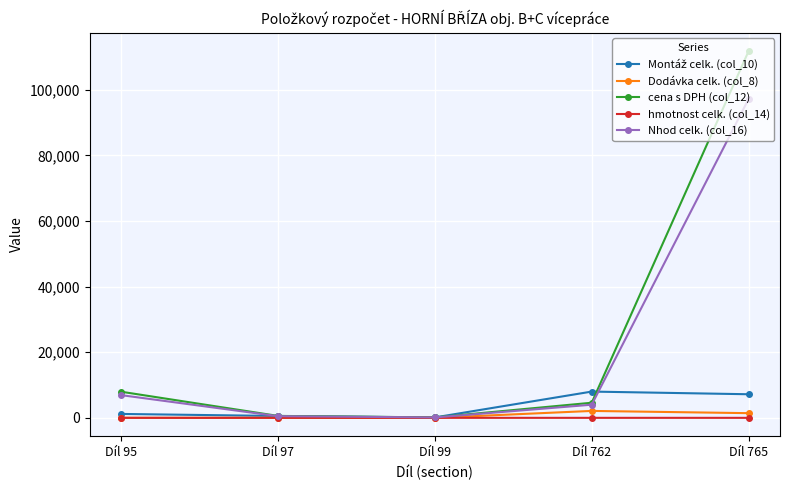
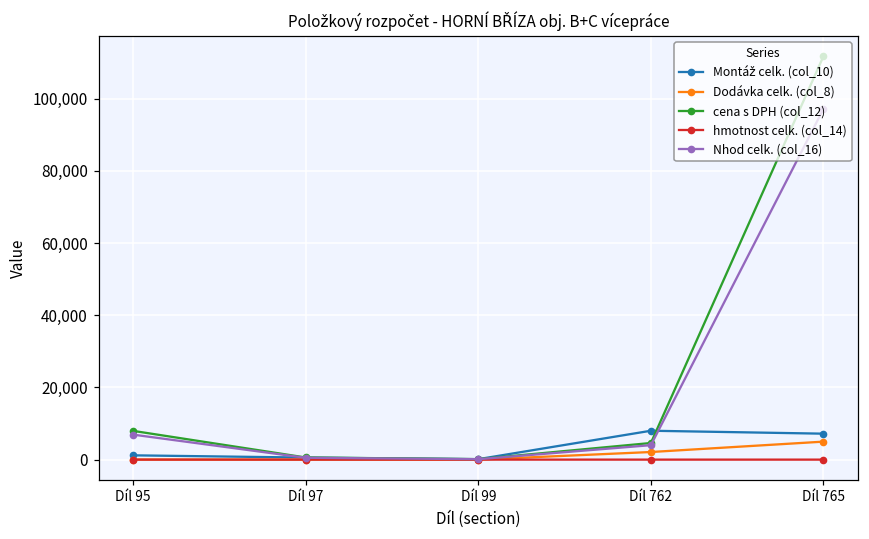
  {
    "Montáž celk. (col_10)": {
      "Díl 95": "1,000",
      "Díl 762": "8,000",
      "Díl 765": "7,000"
    },
    "Dodávka celk. (col_8)": {
      "Díl 762": "2,000",
-     "Díl 765": "1,000"
+     "Díl 765": "5,000"
    },
    "cena s DPH (col_12)": {
      "Díl 95": "8,000"
    },
    "hmotnost celk. (col_14)": {
      "Díl 762": "0",
      "Díl 765": "0"
    },
    "Nhod celk. (col_16)": {
      "Díl 95": "7,000"
    }
  }
